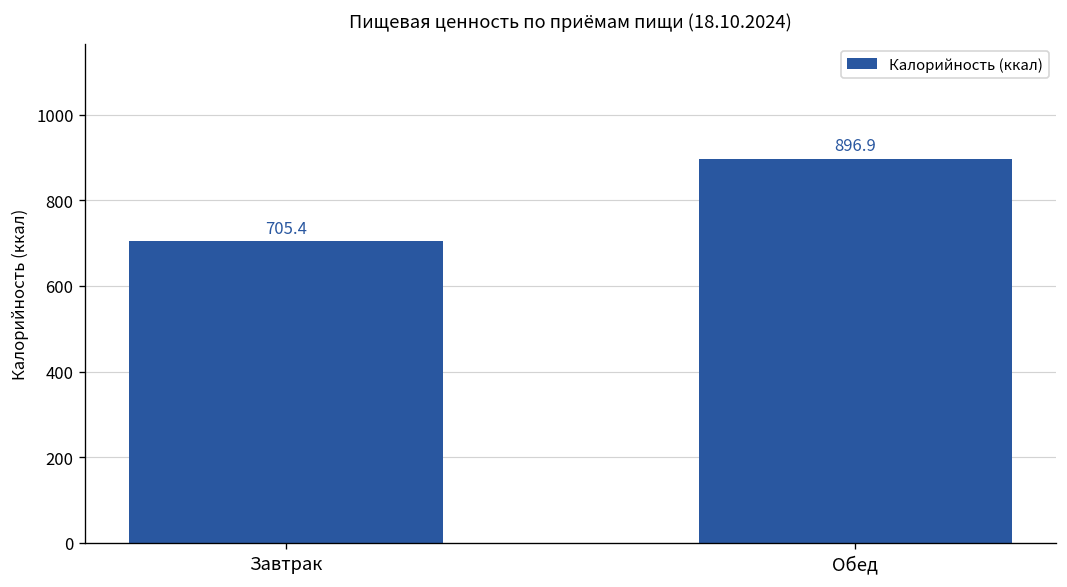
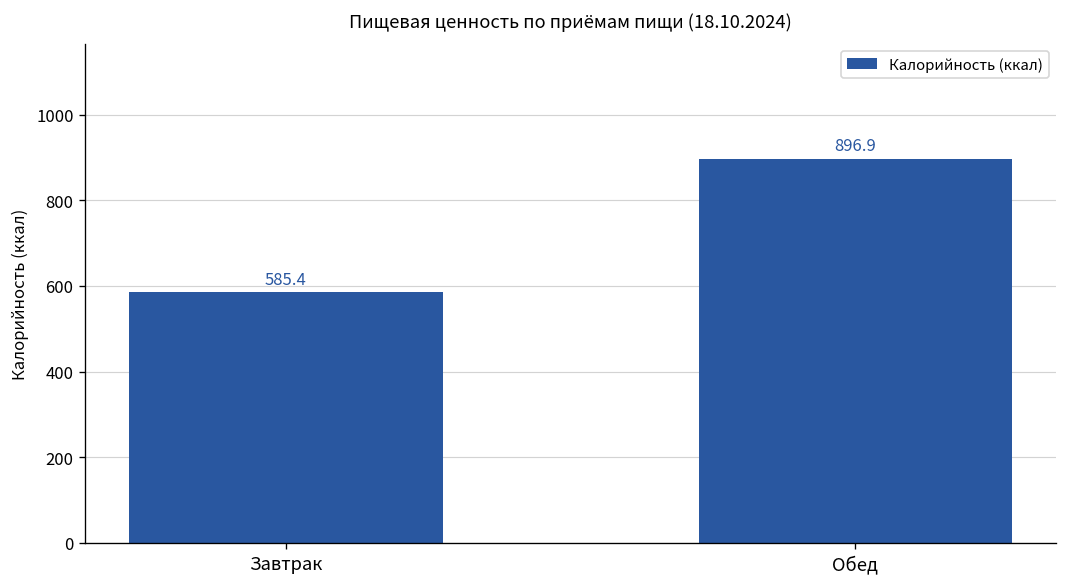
  {
-   "Завтрак": 705.4,
+   "Завтрак": 585.4,
    "Обед": 896.9
  }
